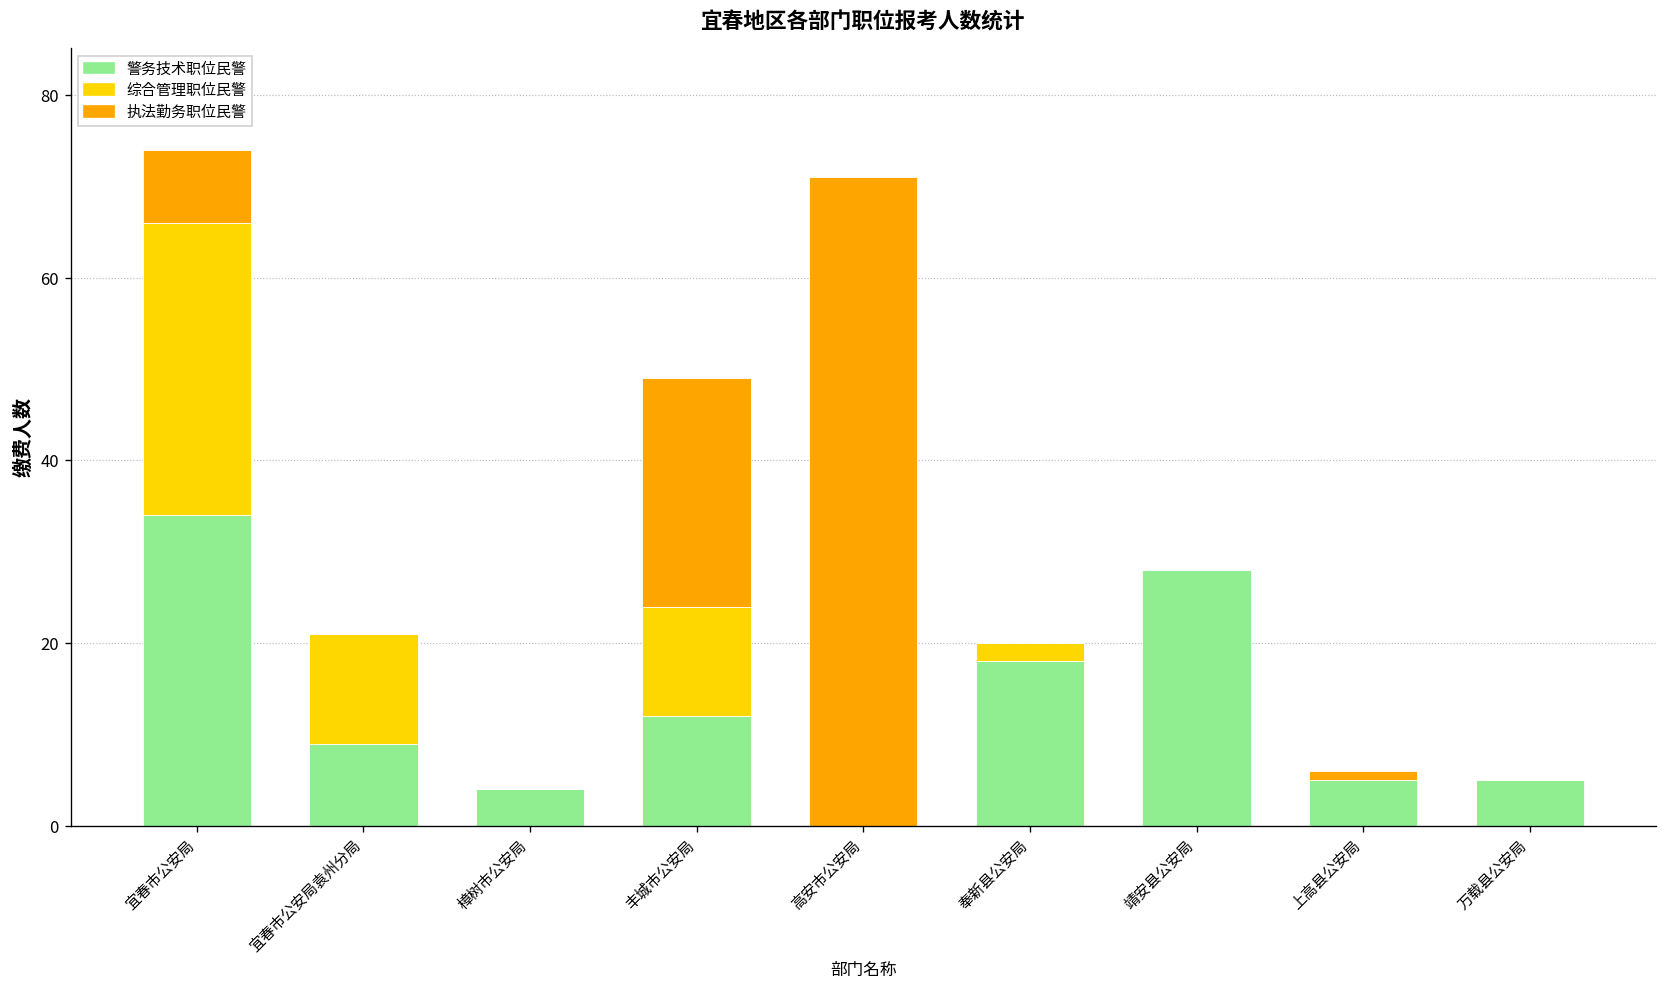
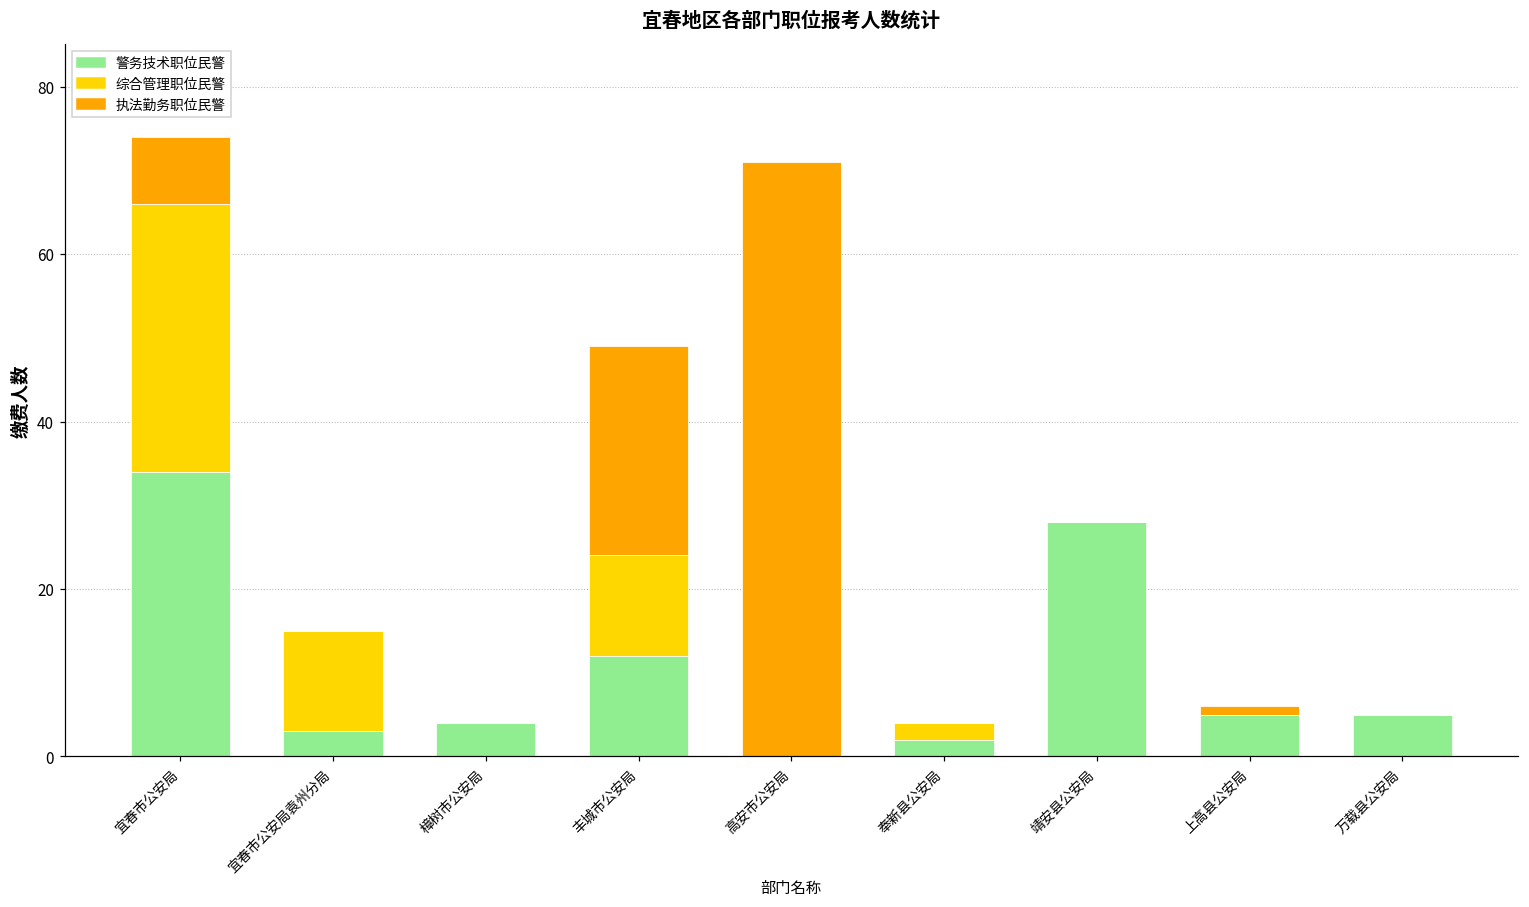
  {
    "警务技术职位民警": {
      "宜春市公安局": 34,
-     "宜春市公安局袁州分局": 9,
+     "宜春市公安局袁州分局": 3,
      "樟树市公安局": 4,
      "丰城市公安局": 12,
      "高安市公安局": 0,
-     "奉新县公安局": 18,
+     "奉新县公安局": 2,
      "靖安县公安局": 28,
      "上高县公安局": 5,
      "万载县公安局": 5
    }
  }
